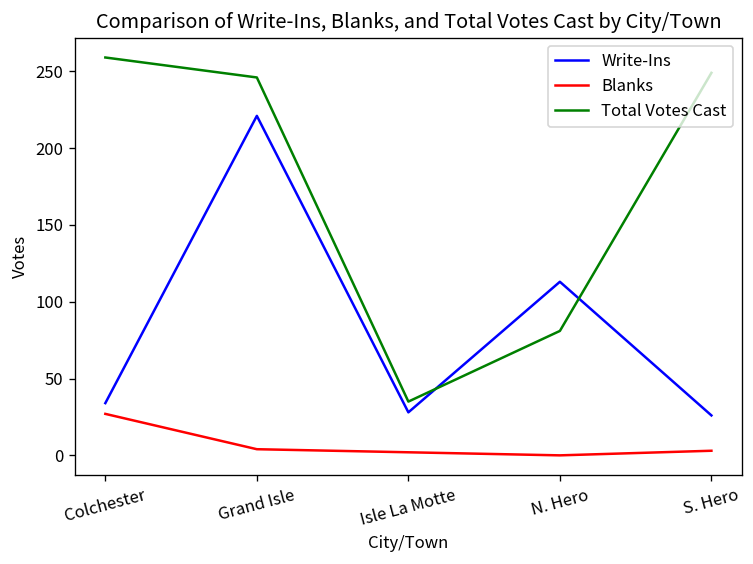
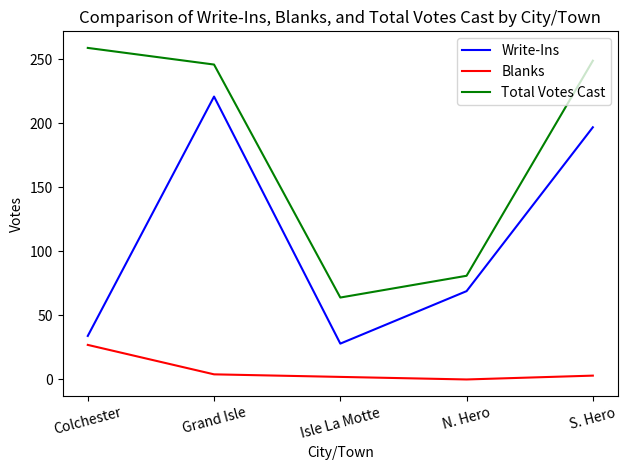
  {
    "Write-Ins": {
      "Colchester": 34,
      "Grand Isle": 221,
      "Isle La Motte": 28,
-     "N. Hero": 113,
-     "S. Hero": 26
+     "N. Hero": 69,
+     "S. Hero": 197
    },
    "Blanks": {
      "Colchester": 27,
      "Grand Isle": 4,
      "Isle La Motte": 2,
      "N. Hero": 0,
      "S. Hero": 3
    },
    "Total Votes Cast": {
      "Colchester": 259,
      "Grand Isle": 246,
-     "Isle La Motte": 35,
+     "Isle La Motte": 64,
      "N. Hero": 81
    }
  }
